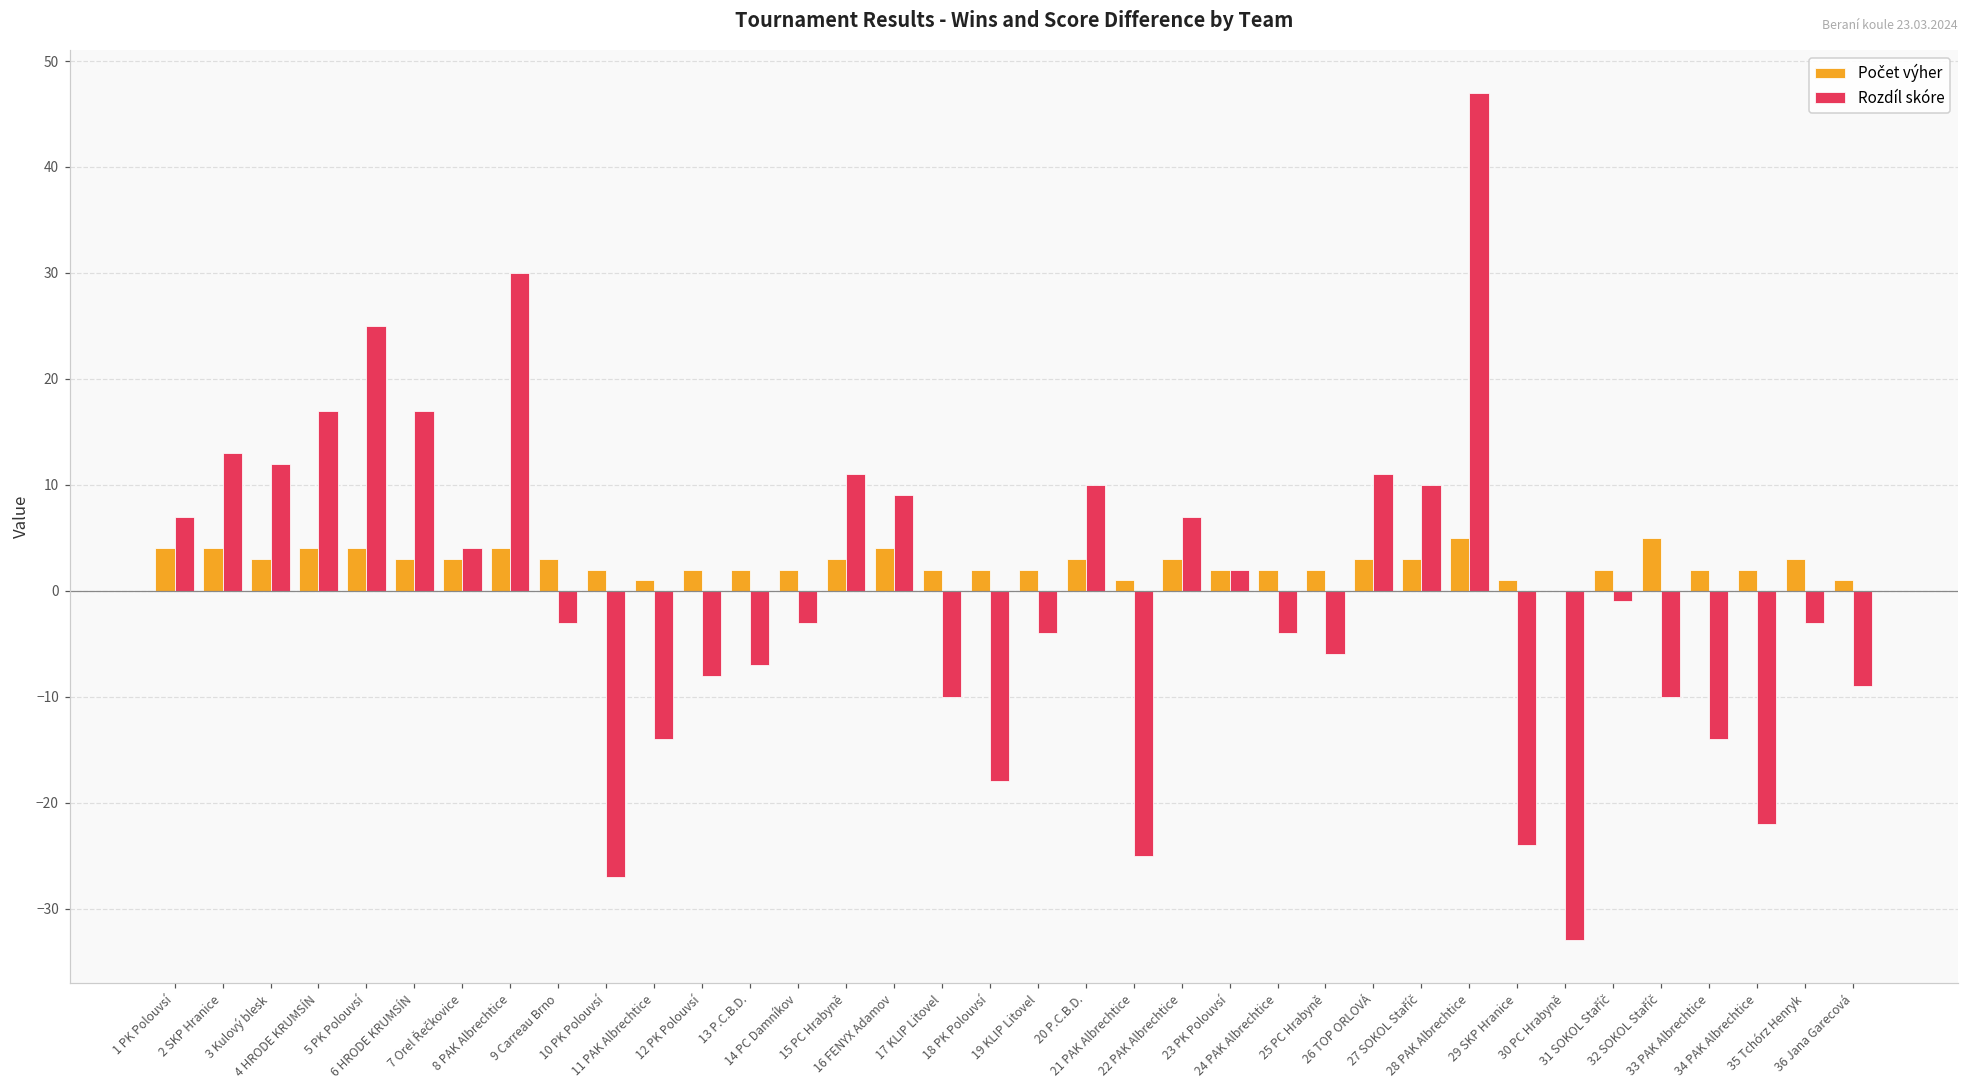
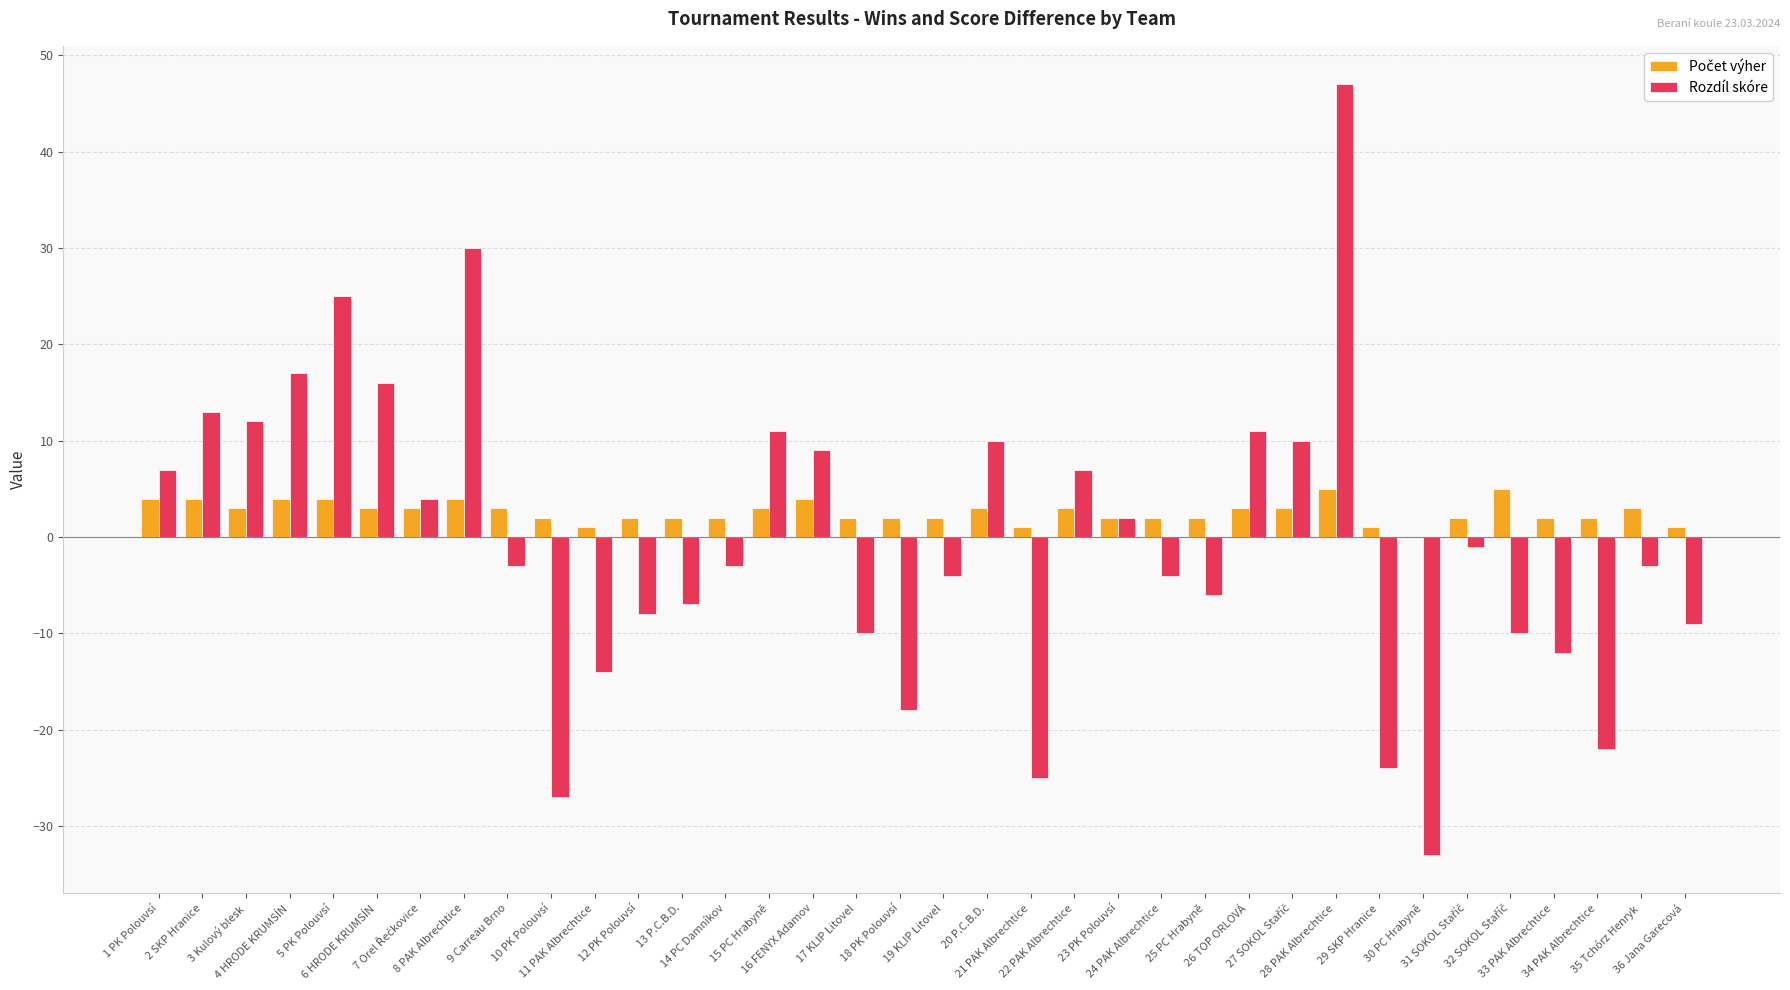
  {
    "Počet výher": {
      "1 PK Polouvsí": 4,
      "2 SKP Hranice": 4,
      "3 Kulový blesk": 3,
      "4 HRODE KRUMSÍN": 4,
      "5 PK Polouvsí": 4,
      "6 HRODE KRUMSÍN": 3,
      "7 Orel Řečkovice": 3,
      "8 PAK Albrechtice": 4,
      "9 Carreau Brno": 3,
      "10 PK Polouvsí": 2,
      "11 PAK Albrechtice": 1,
      "12 PK Polouvsí": 2,
      "13 P.C.B.D.": 2,
      "14 PC Damníkov": 2,
      "15 PC Hrabyně": 3,
      "16 FENYX Adamov": 4,
      "17 KLIP Litovel": 2,
      "18 PK Polouvsí": 2,
      "19 KLIP Litovel": 2,
      "20 P.C.B.D.": 3,
      "21 PAK Albrechtice": 1,
      "22 PAK Albrechtice": 3,
      "23 PK Polouvsí": 2,
      "24 PAK Albrechtice": 2,
      "25 PC Hrabyně": 2,
      "26 TOP ORLOVÁ": 3,
      "27 SOKOL Staříč": 3,
      "28 PAK Albrechtice": 5,
      "29 SKP Hranice": 1,
      "30 PC Hrabyně": 0,
      "31 SOKOL Staříč": 2,
      "32 SOKOL Staříč": 5,
      "33 PAK Albrechtice": 2,
      "34 PAK Albrechtice": 2,
      "35 Tchórz Henryk": 3,
      "36 Jana Garecová": 1
    },
    "Rozdíl skóre": {
      "1 PK Polouvsí": 7,
      "2 SKP Hranice": 13,
      "3 Kulový blesk": 12,
      "4 HRODE KRUMSÍN": 17,
      "5 PK Polouvsí": 25,
-     "6 HRODE KRUMSÍN": 17,
+     "6 HRODE KRUMSÍN": 16,
      "7 Orel Řečkovice": 4,
      "8 PAK Albrechtice": 30,
      "9 Carreau Brno": -3,
      "10 PK Polouvsí": -27,
      "11 PAK Albrechtice": -14,
      "12 PK Polouvsí": -8,
      "13 P.C.B.D.": -7,
      "14 PC Damníkov": -3,
      "15 PC Hrabyně": 11,
      "16 FENYX Adamov": 9,
      "17 KLIP Litovel": -10,
      "18 PK Polouvsí": -18,
      "19 KLIP Litovel": -4,
      "20 P.C.B.D.": 10,
      "21 PAK Albrechtice": -25,
      "22 PAK Albrechtice": 7,
      "23 PK Polouvsí": 2,
      "24 PAK Albrechtice": -4,
      "25 PC Hrabyně": -6,
      "26 TOP ORLOVÁ": 11,
      "27 SOKOL Staříč": 10,
      "28 PAK Albrechtice": 47,
      "29 SKP Hranice": -24,
      "30 PC Hrabyně": -33,
      "31 SOKOL Staříč": -1,
      "32 SOKOL Staříč": -10,
-     "33 PAK Albrechtice": -14,
+     "33 PAK Albrechtice": -12,
      "34 PAK Albrechtice": -22,
      "35 Tchórz Henryk": -3,
      "36 Jana Garecová": -9
    }
  }
